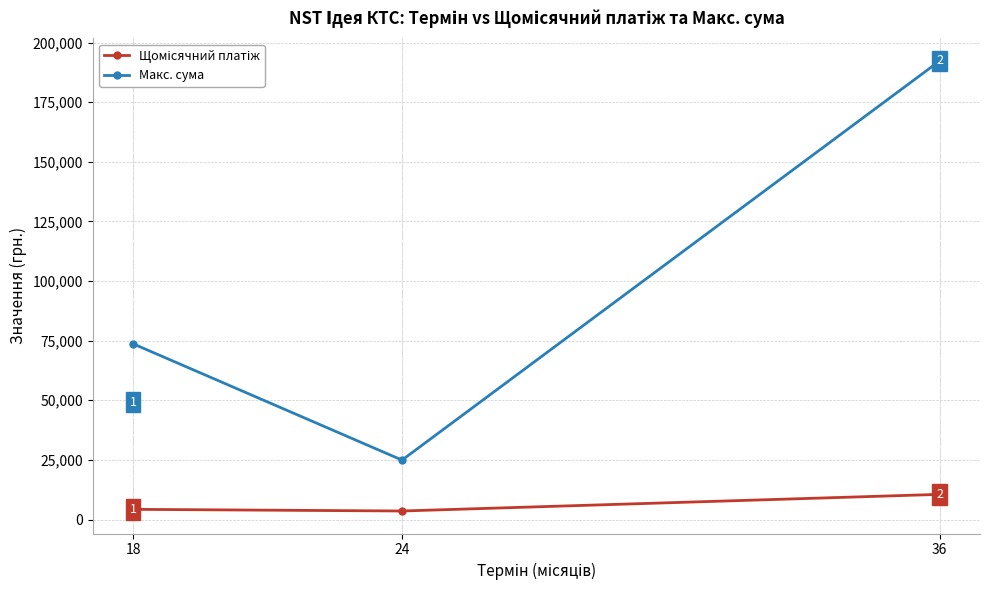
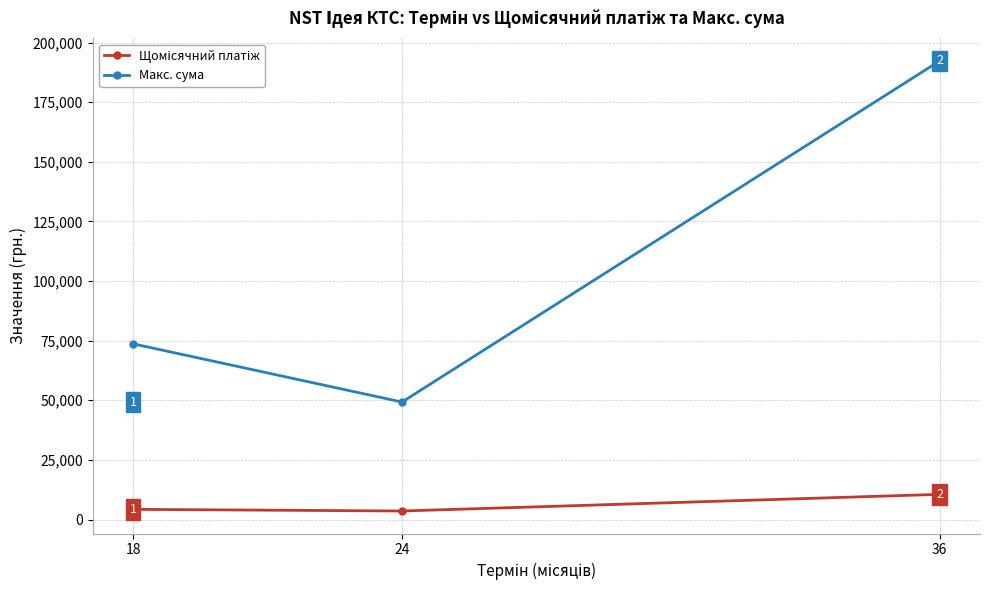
  {
    "Щомісячний платіж": {
      "24": "4,000"
    },
    "Макс. сума": {
      "18": "74,000",
-     "24": "25,000"
+     "24": "49,000"
    }
  }
